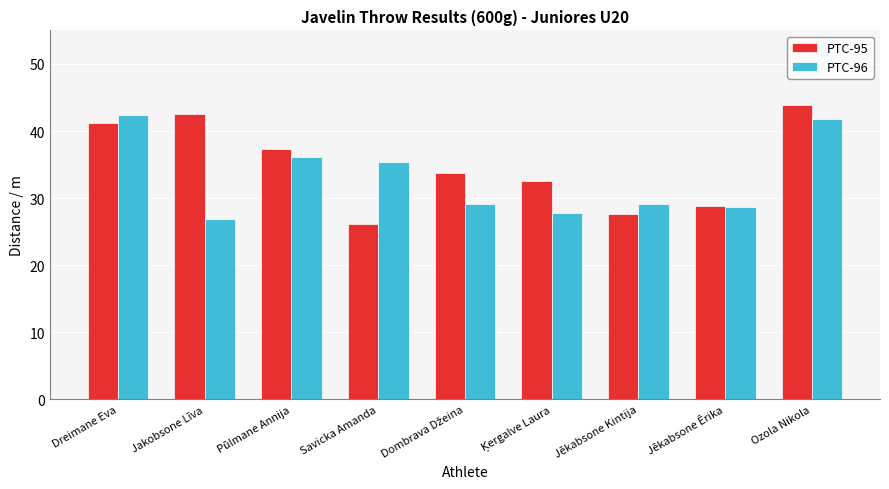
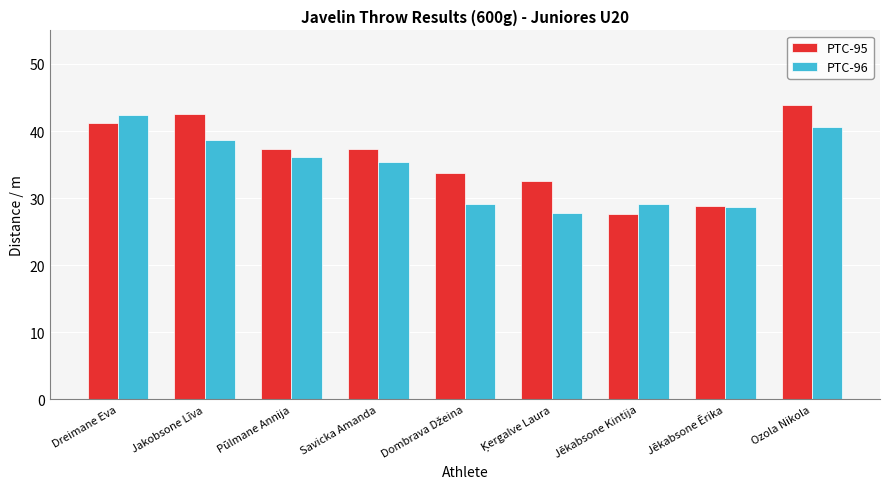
  {
    "PTC-95": {
      "Dreimane Eva": 41,
      "Jakobsone Līva": 43,
      "Pūlmane Annija": 37,
-     "Savicka Amanda": 26,
+     "Savicka Amanda": 37,
      "Dombrava Džeina": 34,
      "Ķergalve Laura": 33,
      "Jēkabsone Kintija": 28,
      "Jēkabsone Ērika": 29,
      "Ozola Nikola": 44
    },
    "PTC-96": {
      "Dreimane Eva": 42,
-     "Jakobsone Līva": 27,
+     "Jakobsone Līva": 39,
      "Pūlmane Annija": 36,
      "Savicka Amanda": 35,
      "Dombrava Džeina": 29,
      "Ķergalve Laura": 28,
      "Jēkabsone Kintija": 29,
      "Jēkabsone Ērika": 29,
-     "Ozola Nikola": 42
+     "Ozola Nikola": 41
    }
  }
